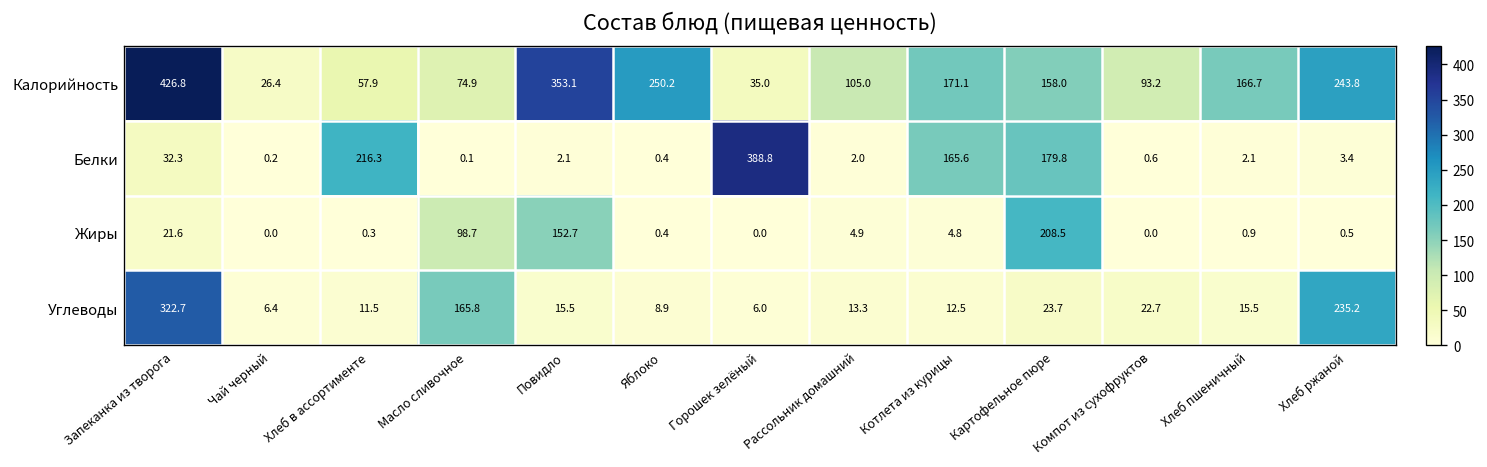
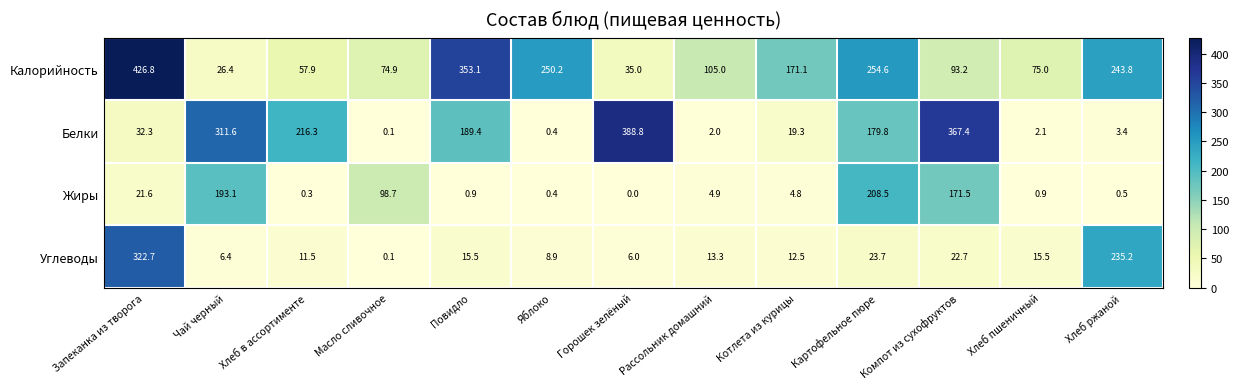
  {
    "Калорийность": {
      "Запеканка из творога": 426.8,
      "Чай черный": 26.4,
      "Хлеб в ассортименте": 57.9,
      "Масло сливочное": 74.9,
      "Повидло": 353.1,
      "Яблоко": 250.2,
      "Горошек зелёный": 35.0,
      "Рассольник домашний": 105.0,
      "Котлета из курицы": 171.1,
-     "Картофельное пюре": 158.0,
+     "Картофельное пюре": 254.6,
      "Компот из сухофруктов": 93.2,
-     "Хлеб пшеничный": 166.7,
+     "Хлеб пшеничный": 75.0,
      "Хлеб ржаной": 243.8
    },
    "Белки": {
      "Запеканка из творога": 32.3,
-     "Чай черный": 0.2,
+     "Чай черный": 311.6,
      "Хлеб в ассортименте": 216.3,
      "Масло сливочное": 0.1,
-     "Повидло": 2.1,
+     "Повидло": 189.4,
      "Яблоко": 0.4,
      "Горошек зелёный": 388.8,
      "Рассольник домашний": 2.0,
-     "Котлета из курицы": 165.6,
+     "Котлета из курицы": 19.3,
      "Картофельное пюре": 179.8,
-     "Компот из сухофруктов": 0.6,
+     "Компот из сухофруктов": 367.4,
      "Хлеб пшеничный": 2.1,
      "Хлеб ржаной": 3.4
    },
    "Жиры": {
      "Запеканка из творога": 21.6,
-     "Чай черный": 0.0,
+     "Чай черный": 193.1,
      "Хлеб в ассортименте": 0.3,
      "Масло сливочное": 98.7,
-     "Повидло": 152.7,
+     "Повидло": 0.9,
      "Яблоко": 0.4,
      "Горошек зелёный": 0.0,
      "Рассольник домашний": 4.9,
      "Котлета из курицы": 4.8,
      "Картофельное пюре": 208.5,
-     "Компот из сухофруктов": 0.0,
+     "Компот из сухофруктов": 171.5,
      "Хлеб пшеничный": 0.9,
      "Хлеб ржаной": 0.5
    },
    "Углеводы": {
      "Запеканка из творога": 322.7,
      "Чай черный": 6.4,
      "Хлеб в ассортименте": 11.5,
-     "Масло сливочное": 165.8,
+     "Масло сливочное": 0.1,
      "Повидло": 15.5,
      "Яблоко": 8.9,
      "Горошек зелёный": 6.0,
      "Рассольник домашний": 13.3,
      "Котлета из курицы": 12.5,
      "Картофельное пюре": 23.7,
      "Компот из сухофруктов": 22.7,
      "Хлеб пшеничный": 15.5,
      "Хлеб ржаной": 235.2
    }
  }
